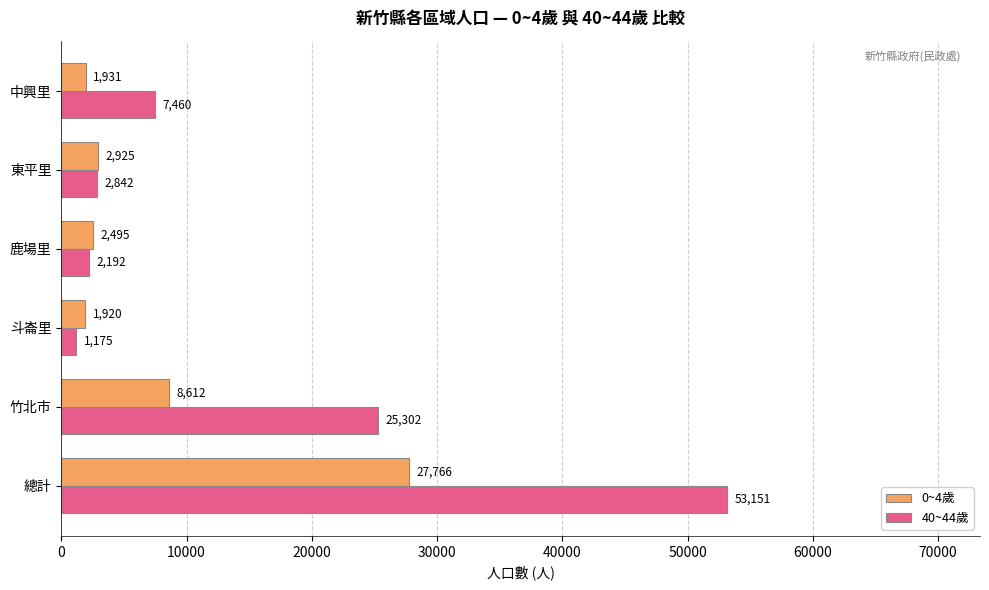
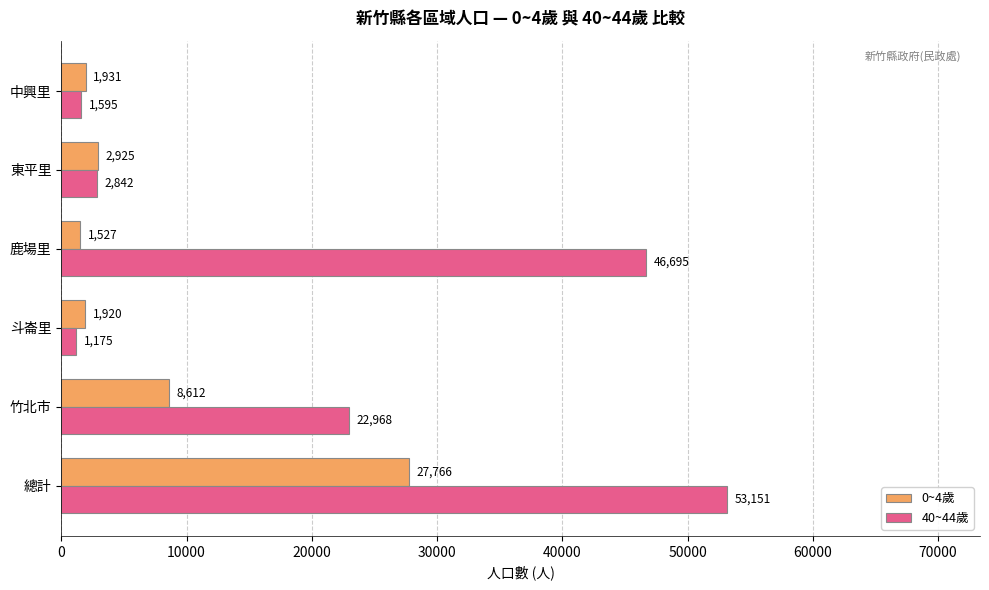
  {
    "0~4歲": {
      "中興里": "1,931",
      "東平里": "2,925",
-     "鹿場里": "2,495",
+     "鹿場里": "1,527",
      "斗崙里": "1,920",
      "竹北市": "8,612",
      "總計": "27,766"
    },
    "40~44歲": {
-     "中興里": "7,460",
+     "中興里": "1,595",
      "東平里": "2,842",
-     "鹿場里": "2,192",
+     "鹿場里": "46,695",
      "斗崙里": "1,175",
-     "竹北市": "25,302",
+     "竹北市": "22,968",
      "總計": "53,151"
    }
  }
